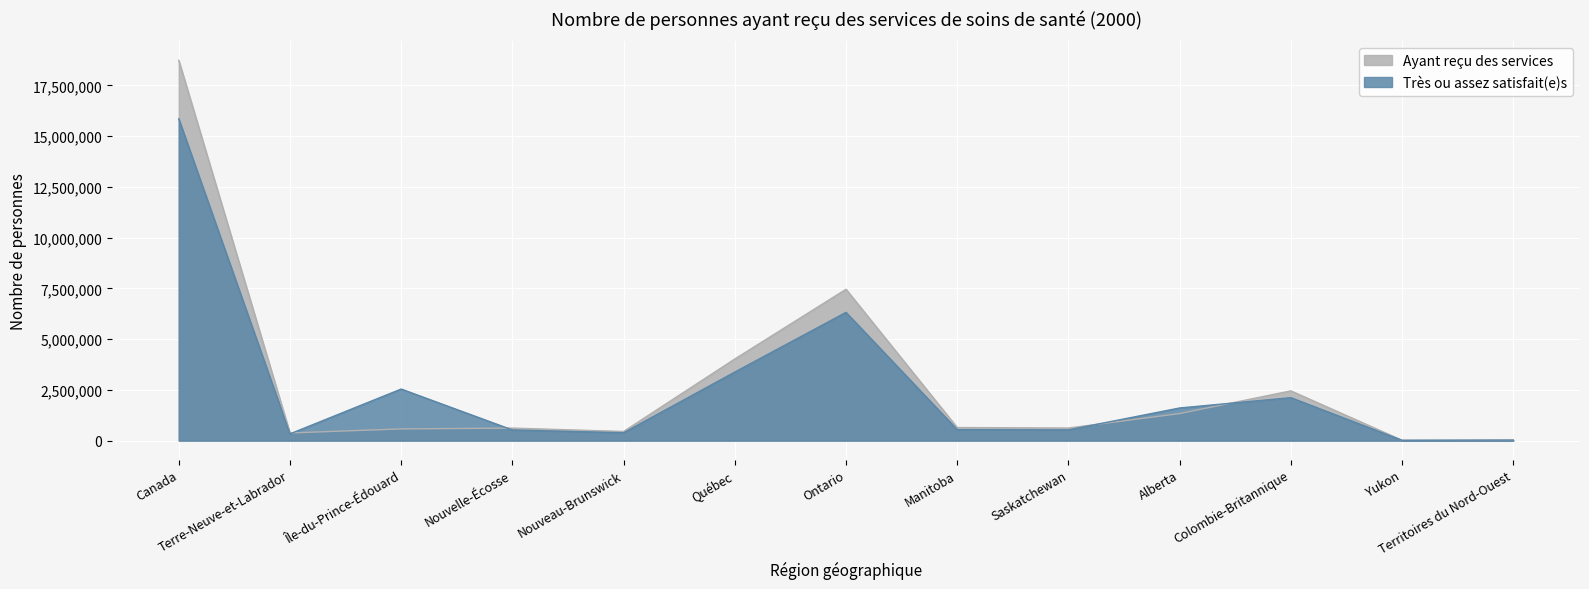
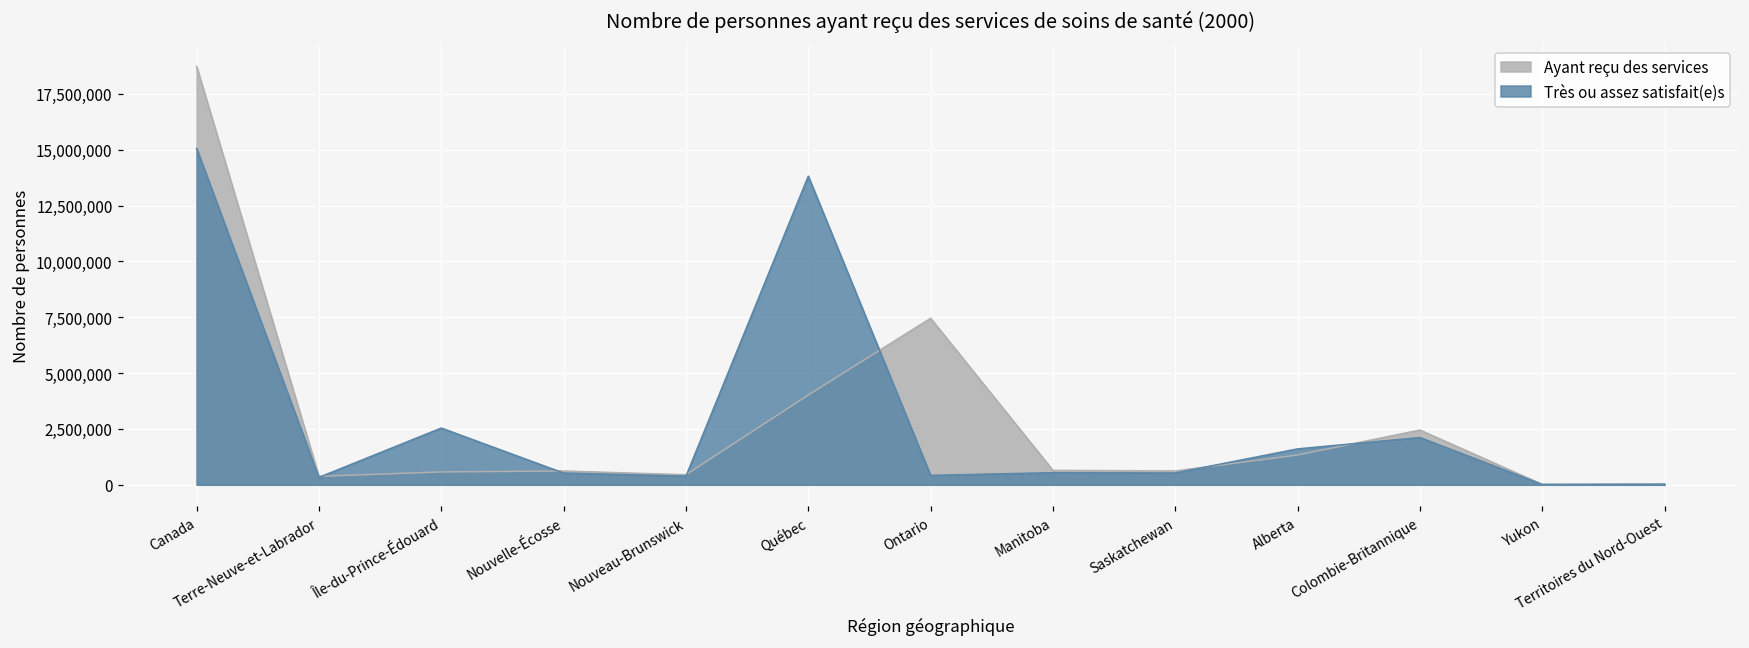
  {
    "Ayant reçu des services": {
      "Canada": "18,700,000",
      "Île-du-Prince-Édouard": "600,000",
      "Québec": "4,000,000",
      "Ontario": "7,500,000",
      "Alberta": "1,300,000",
      "Colombie-Britannique": "2,500,000"
    },
    "Très ou assez satisfait(e)s": {
-     "Canada": "15,800,000",
+     "Canada": "15,100,000",
      "Île-du-Prince-Édouard": "2,500,000",
-     "Québec": "3,400,000",
-     "Ontario": "6,300,000",
+     "Québec": "13,800,000",
+     "Ontario": "400,000",
      "Alberta": "1,600,000",
      "Colombie-Britannique": "2,100,000"
    }
  }
